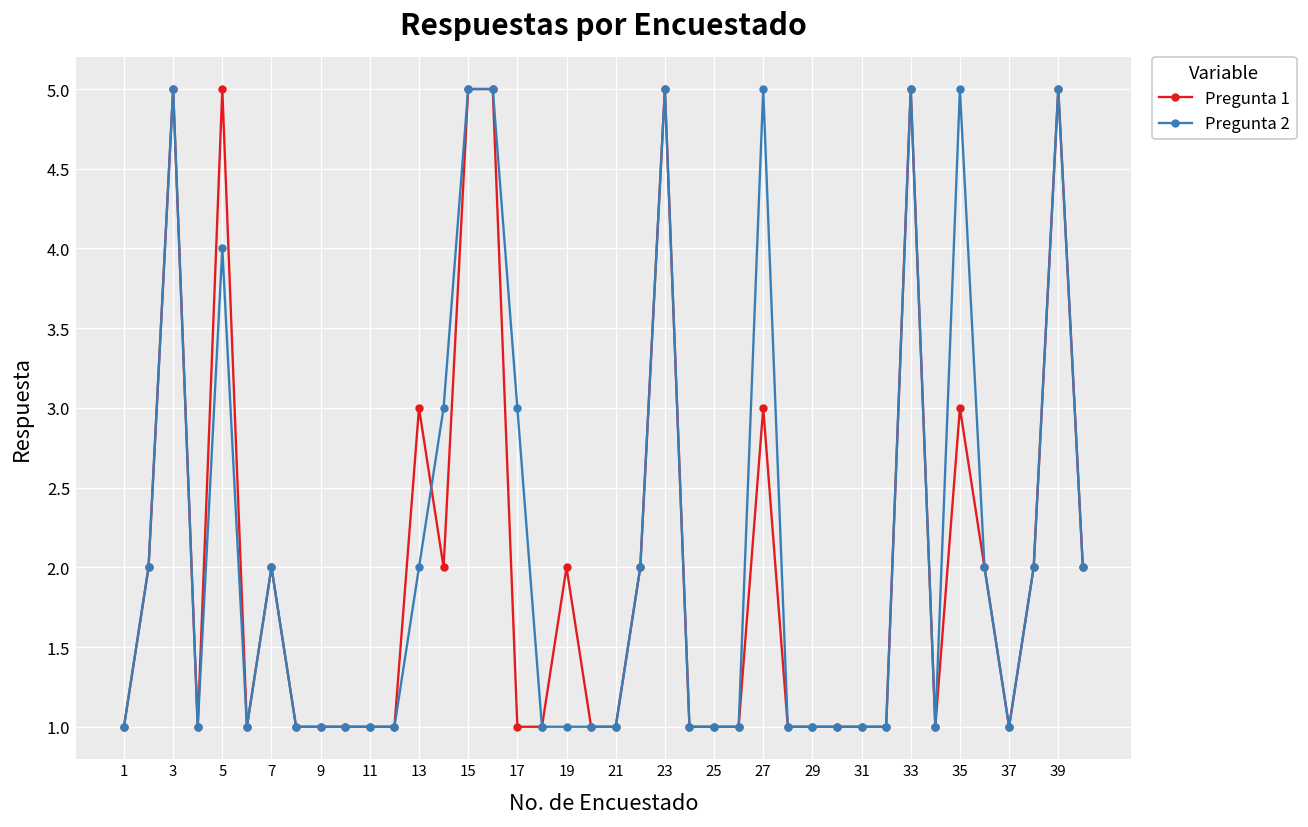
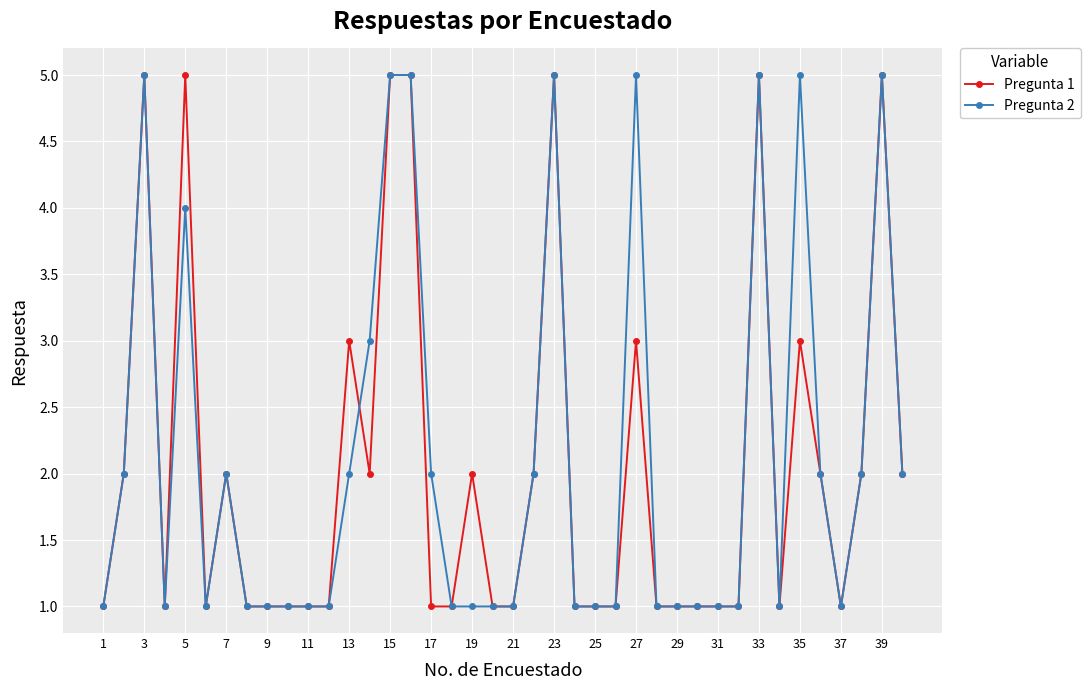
  {
    "Pregunta 1": {
      "5": 5,
      "13": 3,
      "17": 1,
      "19": 2,
      "27": 3,
      "35": 3
    },
    "Pregunta 2": {
      "5": 4,
      "13": 2,
-     "17": 3,
+     "17": 2,
      "19": 1,
      "27": 5,
      "35": 5
    }
  }
